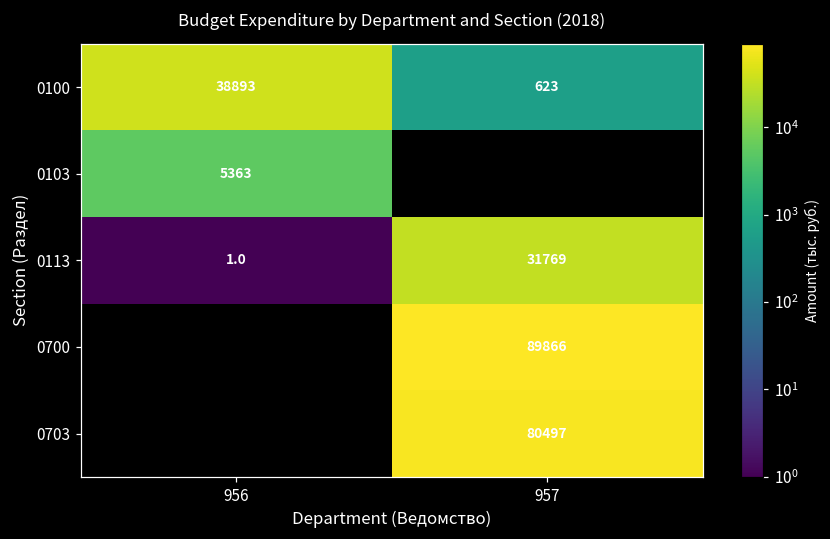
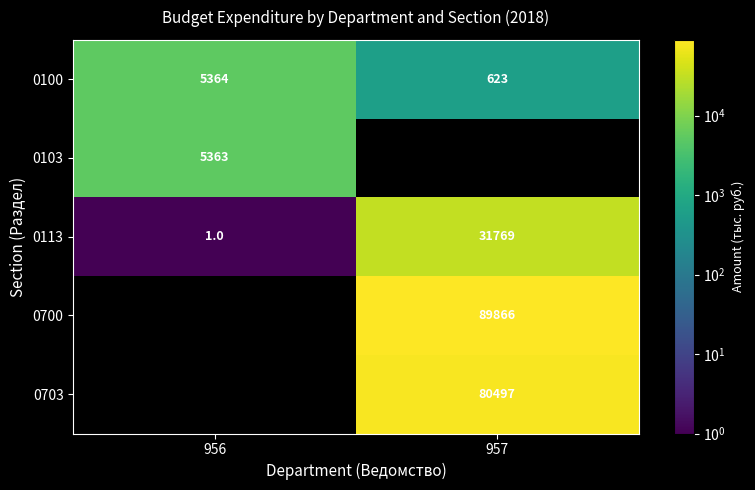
  {
    "0100": {
-     "956": 38893,
+     "956": 5364,
      "957": 623
    },
    "0103": {
      "956": 5363
    },
    "0113": {
      "956": 1.0,
      "957": 31769
    },
    "0700": {
      "957": 89866
    },
    "0703": {
      "957": 80497
    }
  }
